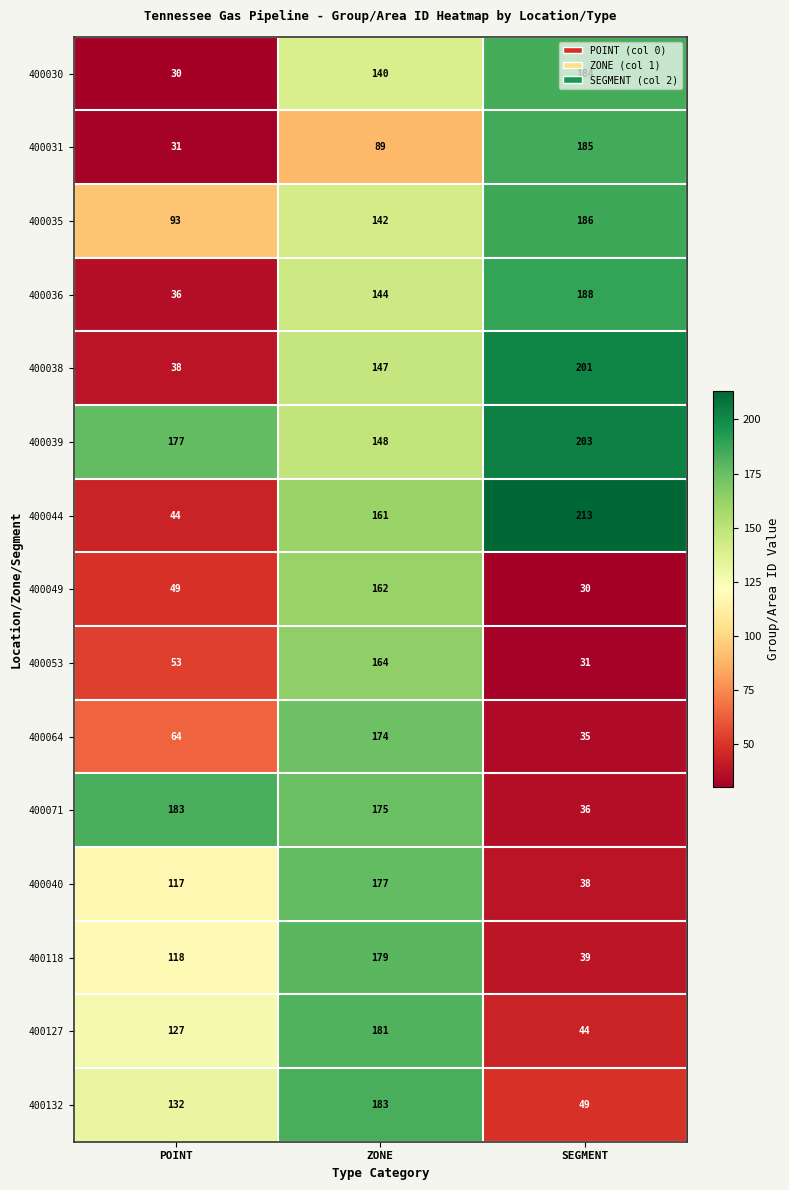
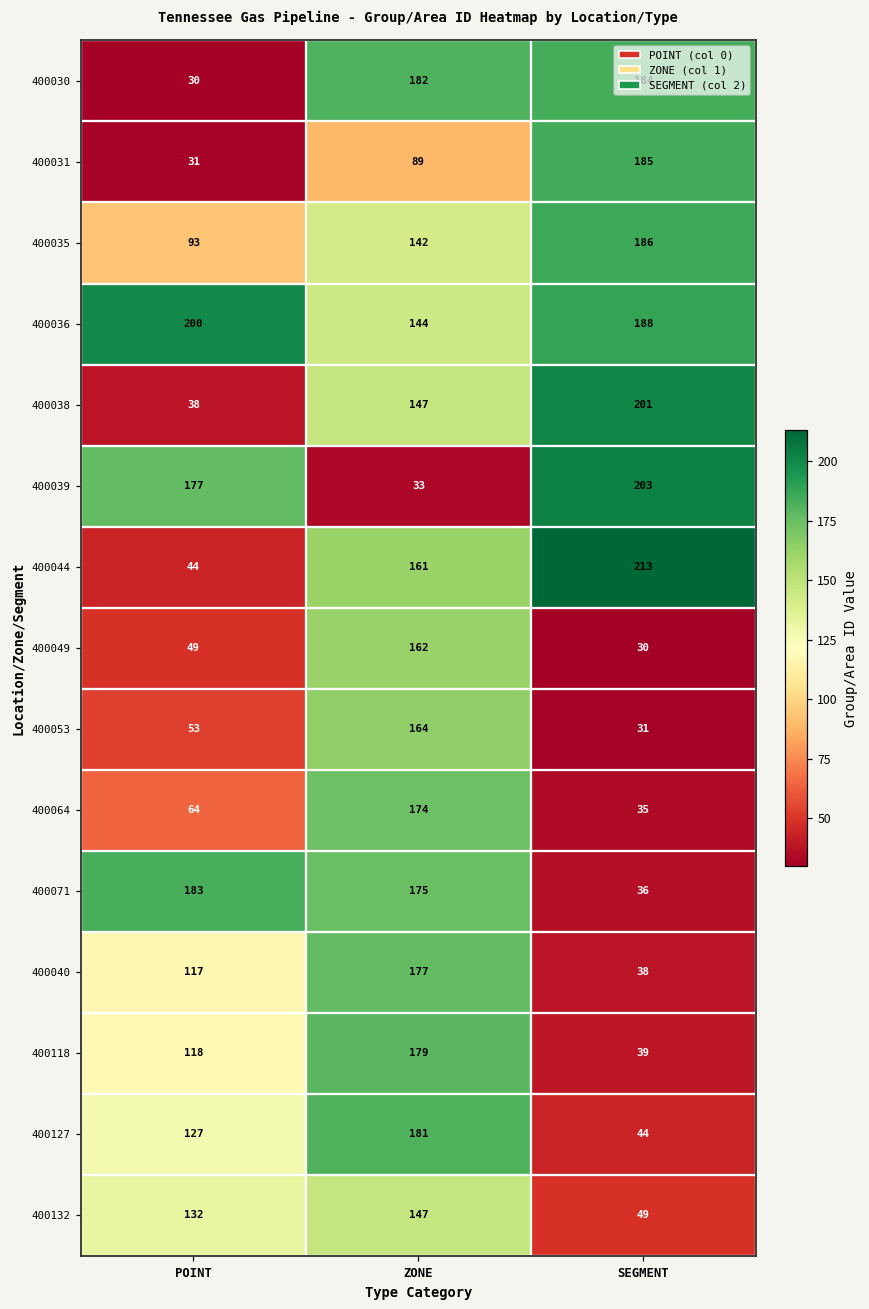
  {
    "400030": {
      "POINT": 30,
-     "ZONE": 140
+     "ZONE": 182
    },
    "400031": {
      "POINT": 31,
      "ZONE": 89,
      "SEGMENT": 185
    },
    "400035": {
      "POINT": 93,
      "ZONE": 142,
      "SEGMENT": 186
    },
    "400036": {
-     "POINT": 36,
+     "POINT": 200,
      "ZONE": 144,
      "SEGMENT": 188
    },
    "400038": {
      "POINT": 38,
      "ZONE": 147,
      "SEGMENT": 201
    },
    "400039": {
      "POINT": 177,
-     "ZONE": 148,
+     "ZONE": 33,
      "SEGMENT": 203
    },
    "400044": {
      "POINT": 44,
      "ZONE": 161,
      "SEGMENT": 213
    },
    "400049": {
      "POINT": 49,
      "ZONE": 162,
      "SEGMENT": 30
    },
    "400053": {
      "POINT": 53,
      "ZONE": 164,
      "SEGMENT": 31
    },
    "400064": {
      "POINT": 64,
      "ZONE": 174,
      "SEGMENT": 35
    },
    "400071": {
      "POINT": 183,
      "ZONE": 175,
      "SEGMENT": 36
    },
    "400040": {
      "POINT": 117,
      "ZONE": 177,
      "SEGMENT": 38
    },
    "400118": {
      "POINT": 118,
      "ZONE": 179,
      "SEGMENT": 39
    },
    "400127": {
      "POINT": 127,
      "ZONE": 181,
      "SEGMENT": 44
    },
    "400132": {
      "POINT": 132,
-     "ZONE": 183,
+     "ZONE": 147,
      "SEGMENT": 49
    }
  }
